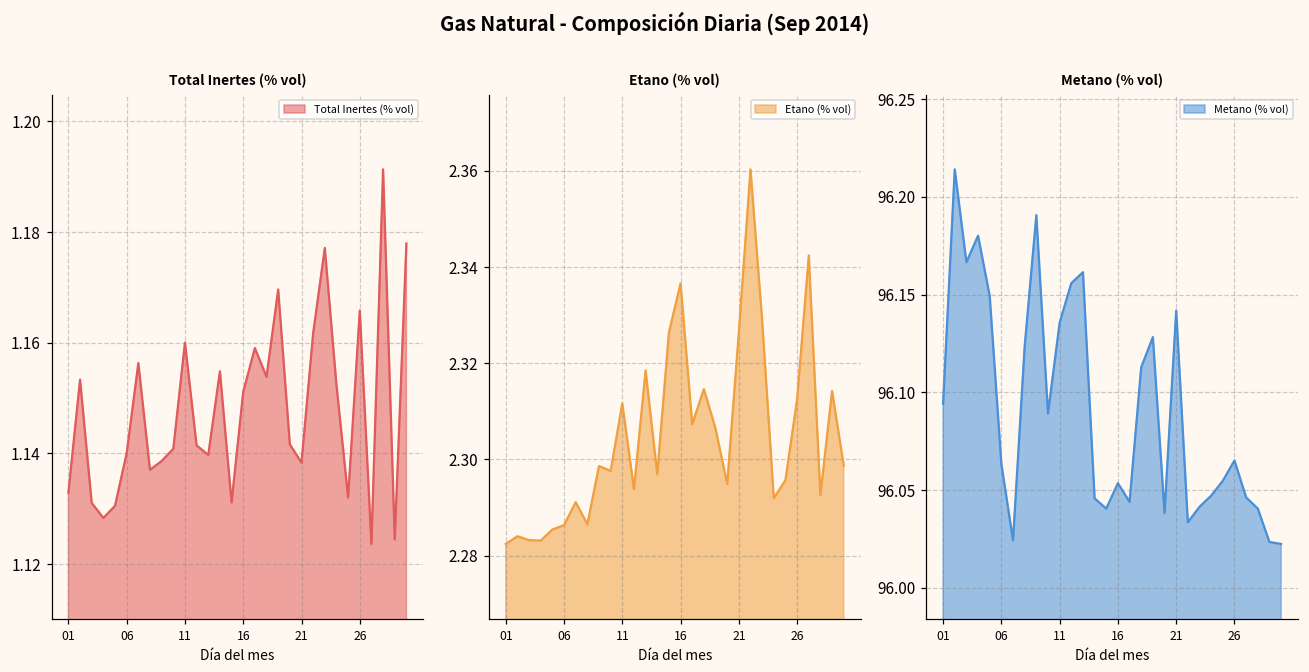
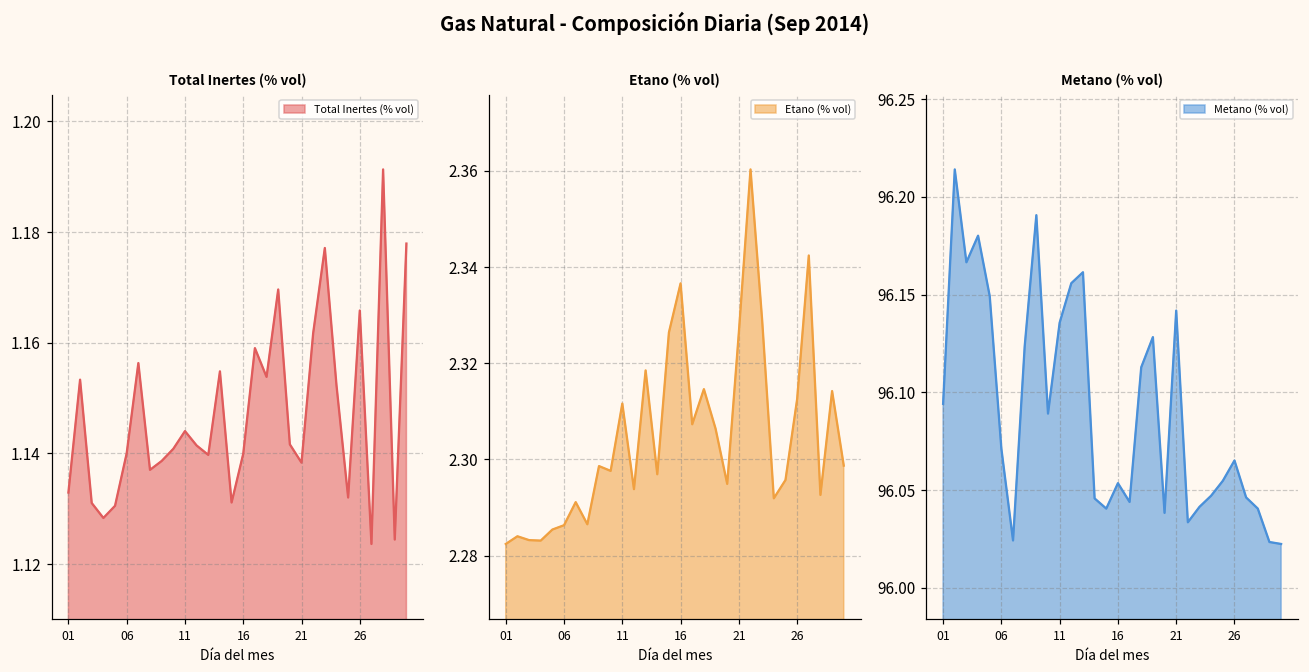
  {
    "Total Inertes (% vol)": {
      "01": 1.133,
      "06": 1.140,
-     "11": 1.160,
-     "16": 1.151,
+     "11": 1.144,
+     "16": 1.140,
      "21": 1.138,
      "26": 1.166
    },
    "Etano (% vol)": {
      "01": 2.282,
      "06": 2.286,
      "11": 2.312,
      "16": 2.337,
      "21": 2.326,
      "26": 2.313
    },
    "Metano (% vol)": {
      "01": 96.094,
-     "06": 96.063,
+     "06": 96.071,
      "11": 96.136,
      "16": 96.054,
      "21": 96.142,
      "26": 96.065
    }
  }
